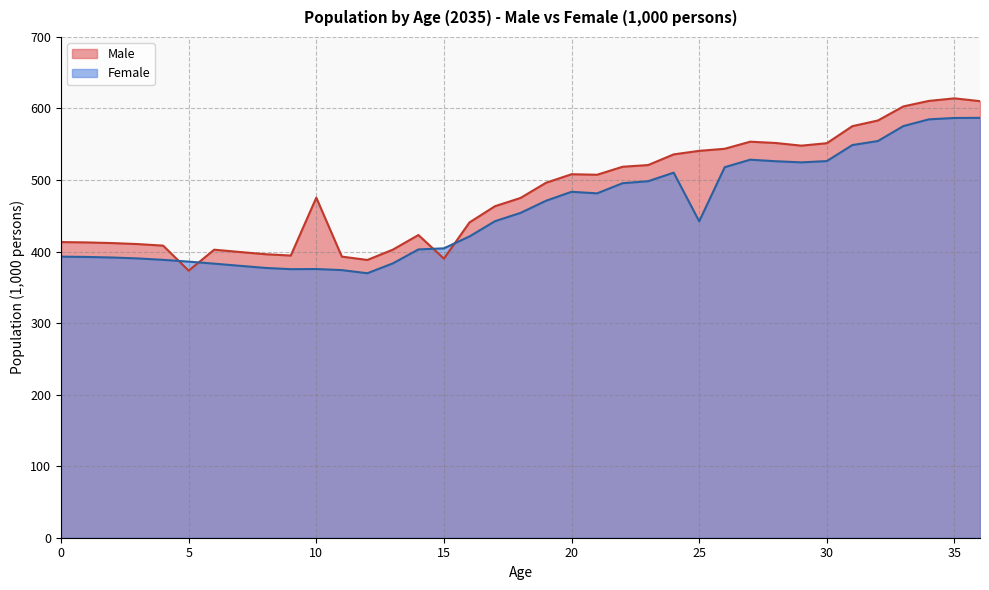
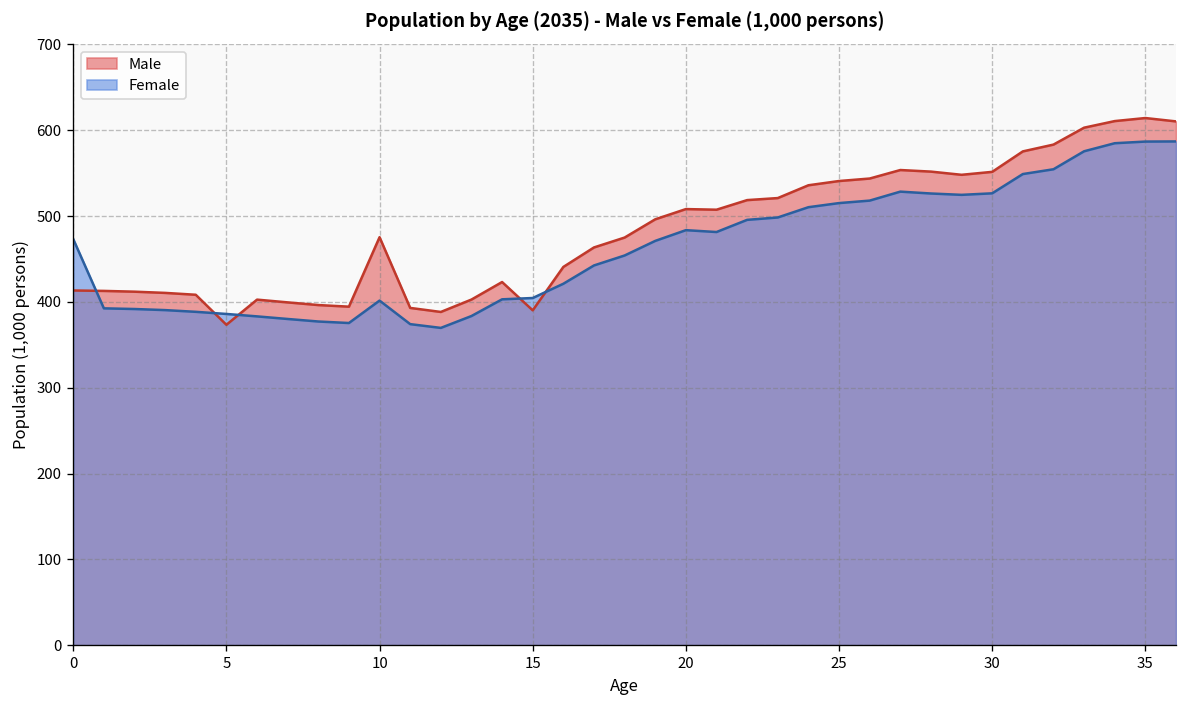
  {
    "Male": {
      "0": 410,
      "5": 370,
      "10": 480,
      "15": 390,
      "20": 510,
      "25": 540,
      "30": 550,
      "35": 610
    },
    "Female": {
-     "0": 390,
+     "0": 470,
      "5": 390,
-     "10": 380,
+     "10": 400,
      "15": 400,
      "20": 480,
-     "25": 440,
+     "25": 520,
      "30": 530,
      "35": 590
    }
  }
